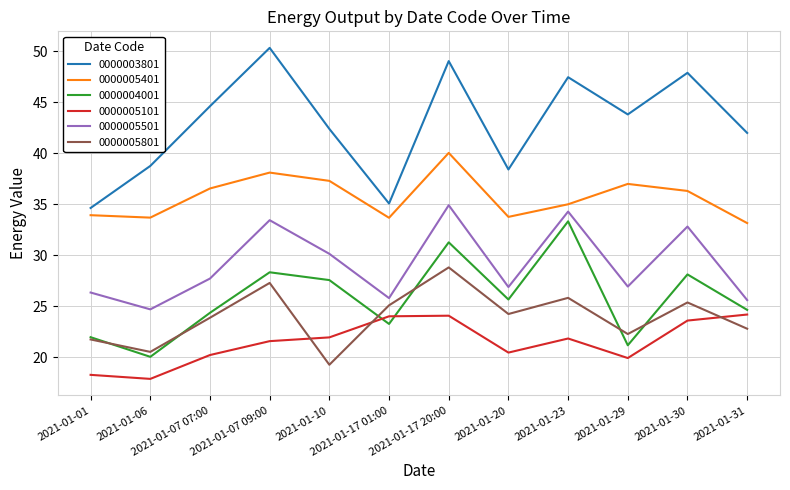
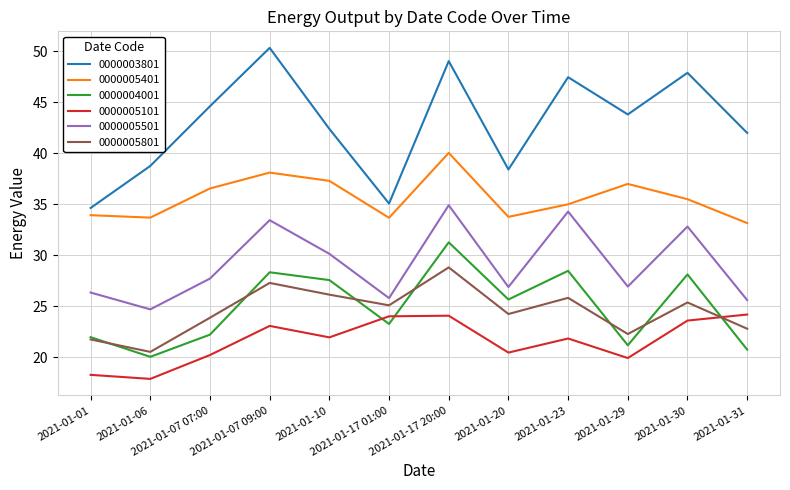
  {
    "0000003801": {
      "2021-01-01": 34.6,
      "2021-01-06": 38.7,
      "2021-01-07 07:00": 44.6,
      "2021-01-07 09:00": 50.3,
      "2021-01-10": 42.4,
      "2021-01-17 01:00": 35.1,
      "2021-01-17 20:00": 49.0,
      "2021-01-20": 38.4,
      "2021-01-23": 47.4,
      "2021-01-29": 43.8,
      "2021-01-30": 47.9,
      "2021-01-31": 42.0
    },
    "0000005401": {
      "2021-01-01": 33.9,
      "2021-01-06": 33.7,
      "2021-01-07 07:00": 36.5,
      "2021-01-07 09:00": 38.1,
      "2021-01-10": 37.3,
      "2021-01-17 01:00": 33.7,
      "2021-01-17 20:00": 40.0,
      "2021-01-20": 33.7,
      "2021-01-23": 35.0,
      "2021-01-29": 37.0,
-     "2021-01-30": 36.3,
+     "2021-01-30": 35.5,
      "2021-01-31": 33.1
    },
    "0000004001": {
      "2021-01-06": 20.0,
-     "2021-01-07 07:00": 24.3,
+     "2021-01-07 07:00": 22.2,
      "2021-01-07 09:00": 28.3,
      "2021-01-10": 27.6,
      "2021-01-17 01:00": 23.3,
      "2021-01-17 20:00": 31.3,
      "2021-01-20": 25.7,
-     "2021-01-23": 33.3,
+     "2021-01-23": 28.5,
      "2021-01-29": 21.2,
      "2021-01-30": 28.1,
-     "2021-01-31": 24.6
+     "2021-01-31": 20.7
    },
    "0000005101": {
      "2021-01-01": 18.3,
      "2021-01-06": 17.9,
      "2021-01-07 07:00": 20.2,
-     "2021-01-07 09:00": 21.6,
+     "2021-01-07 09:00": 23.1,
      "2021-01-10": 21.9,
      "2021-01-17 01:00": 24.0,
      "2021-01-17 20:00": 24.1,
      "2021-01-20": 20.4,
      "2021-01-23": 21.8,
      "2021-01-29": 19.9,
      "2021-01-30": 23.6,
      "2021-01-31": 24.2
    },
    "0000005501": {
      "2021-01-01": 26.3,
      "2021-01-06": 24.7,
      "2021-01-07 07:00": 27.7,
      "2021-01-07 09:00": 33.4,
      "2021-01-10": 30.1,
      "2021-01-17 01:00": 25.8,
      "2021-01-17 20:00": 34.9,
      "2021-01-20": 26.9,
      "2021-01-23": 34.3,
      "2021-01-29": 26.9,
      "2021-01-30": 32.8,
      "2021-01-31": 25.6
    },
    "0000005801": {
      "2021-01-06": 20.5,
      "2021-01-07 07:00": 23.9,
      "2021-01-07 09:00": 27.3,
-     "2021-01-10": 19.3,
+     "2021-01-10": 26.1,
      "2021-01-17 01:00": 25.1,
      "2021-01-17 20:00": 28.8,
      "2021-01-20": 24.2,
      "2021-01-23": 25.8,
      "2021-01-29": 22.3,
      "2021-01-30": 25.4,
      "2021-01-31": 22.8
    }
  }
